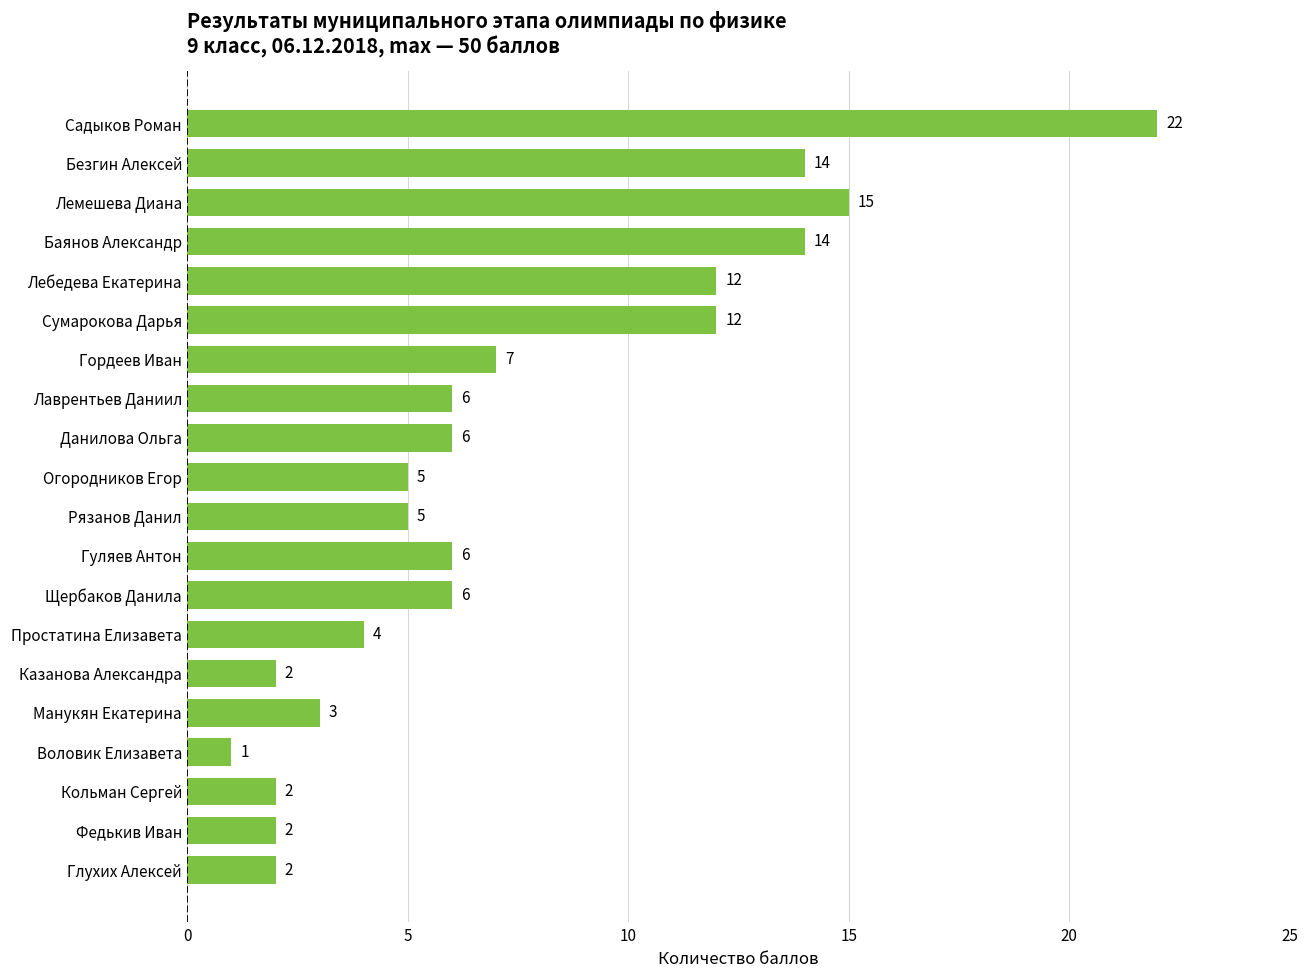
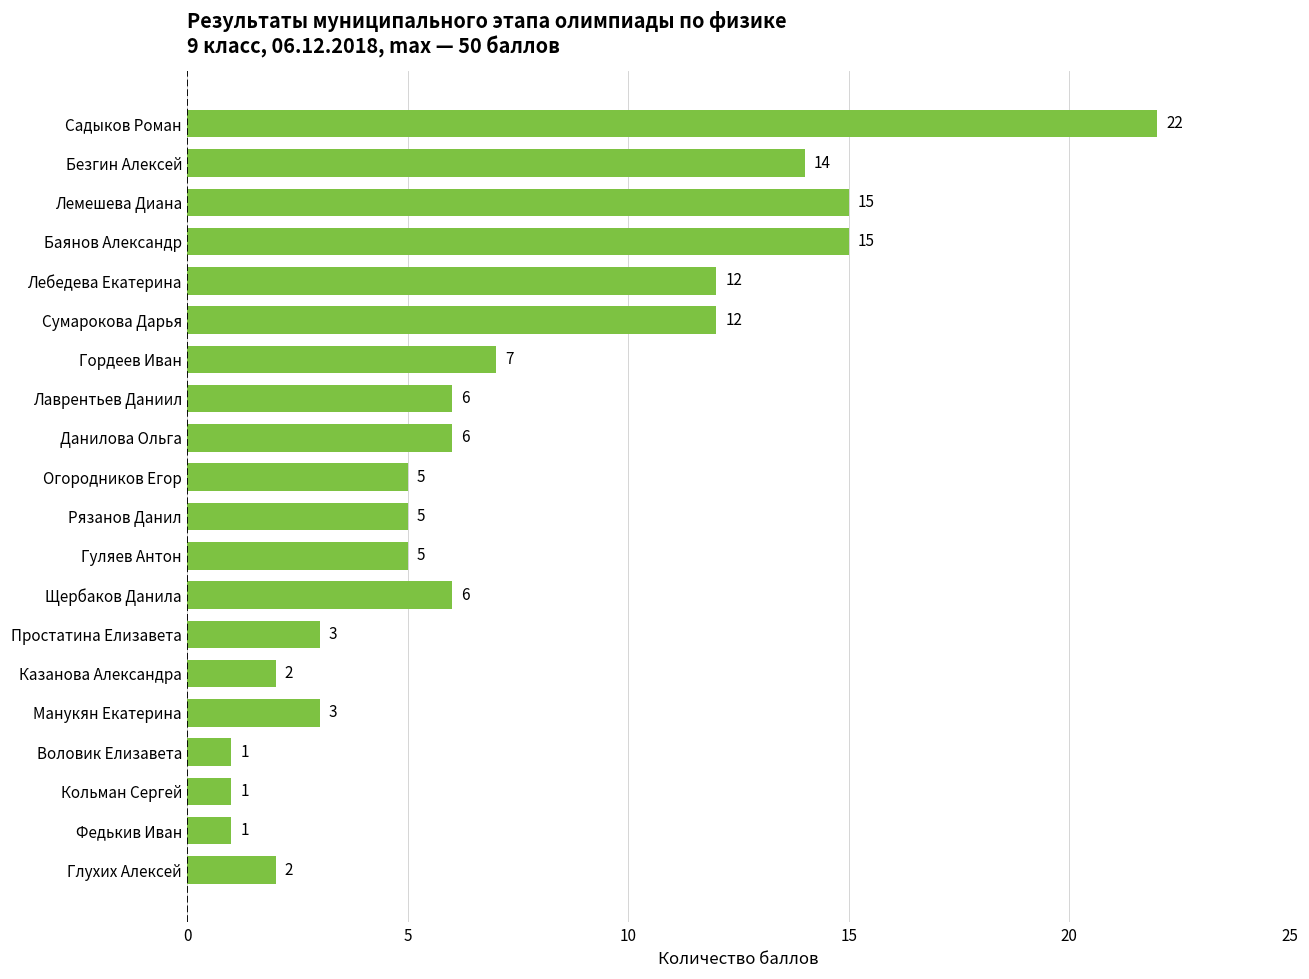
  {
    "Садыков Роман": 22,
    "Безгин Алексей": 14,
    "Лемешева Диана": 15,
-   "Баянов Александр": 14,
+   "Баянов Александр": 15,
    "Лебедева Екатерина": 12,
    "Сумарокова Дарья": 12,
    "Гордеев Иван": 7,
    "Лаврентьев Даниил": 6,
    "Данилова Ольга": 6,
    "Огородников Егор": 5,
    "Рязанов Данил": 5,
-   "Гуляев Антон": 6,
+   "Гуляев Антон": 5,
    "Щербаков Данила": 6,
-   "Простатина Елизавета": 4,
+   "Простатина Елизавета": 3,
    "Казанова Александра": 2,
    "Манукян Екатерина": 3,
    "Воловик Елизавета": 1,
-   "Кольман Сергей": 2,
-   "Федькив Иван": 2,
+   "Кольман Сергей": 1,
+   "Федькив Иван": 1,
    "Глухих Алексей": 2
  }
